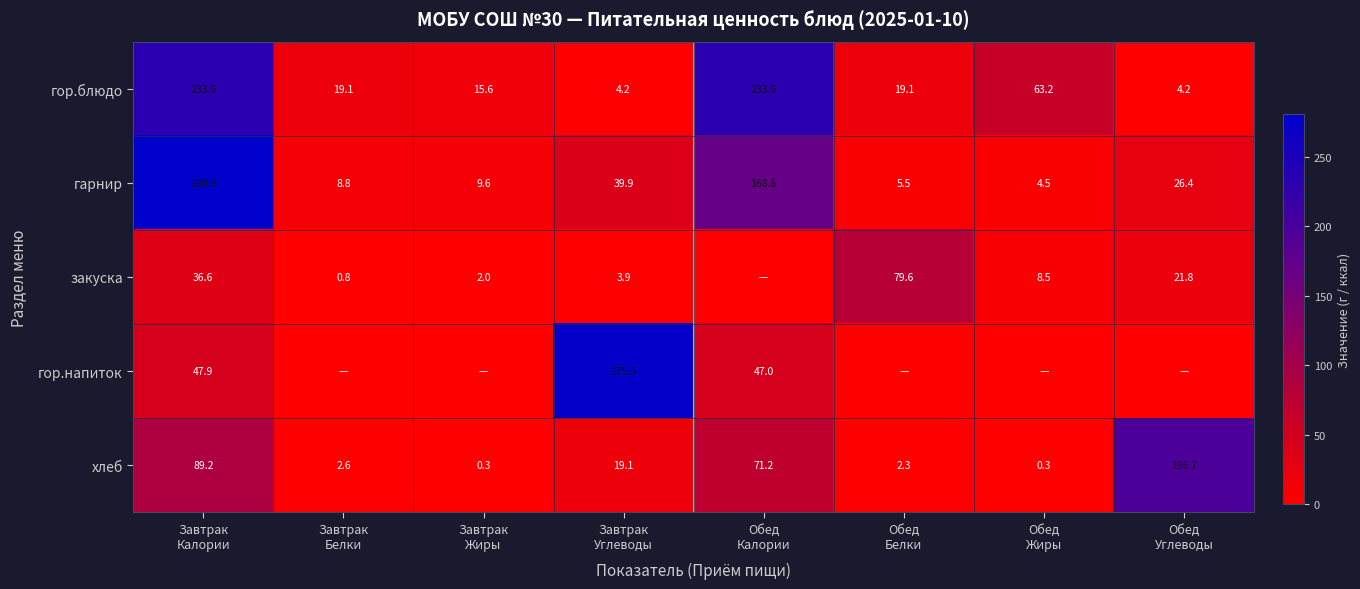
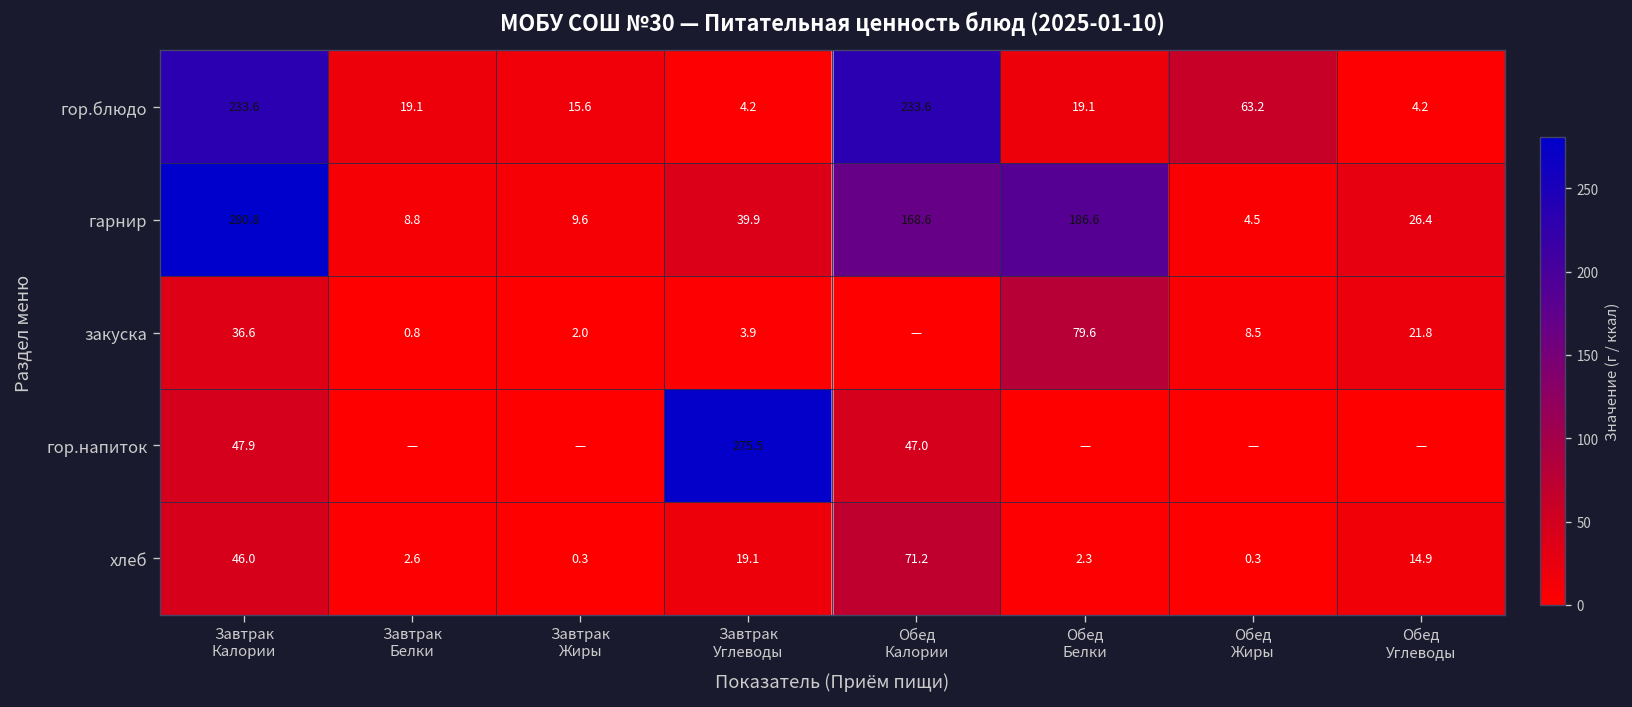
  {
    "гор.блюдо": {
      "Завтрак Калории": 233.6,
      "Завтрак Белки": 19.1,
      "Завтрак Жиры": 15.6,
      "Завтрак Углеводы": 4.2,
      "Обед Калории": 233.6,
      "Обед Белки": 19.1,
      "Обед Жиры": 63.2,
      "Обед Углеводы": 4.2
    },
    "гарнир": {
      "Завтрак Калории": 280.8,
      "Завтрак Белки": 8.8,
      "Завтрак Жиры": 9.6,
      "Завтрак Углеводы": 39.9,
      "Обед Калории": 168.6,
-     "Обед Белки": 5.5,
+     "Обед Белки": 186.6,
      "Обед Жиры": 4.5,
      "Обед Углеводы": 26.4
    },
    "закуска": {
      "Завтрак Калории": 36.6,
      "Завтрак Белки": 0.8,
      "Завтрак Жиры": 2.0,
      "Завтрак Углеводы": 3.9,
      "Обед Белки": 79.6,
      "Обед Жиры": 8.5,
      "Обед Углеводы": 21.8
    },
    "гор.напиток": {
      "Завтрак Калории": 47.9,
      "Завтрак Углеводы": 275.5,
      "Обед Калории": 47.0
    },
    "хлеб": {
-     "Завтрак Калории": 89.2,
+     "Завтрак Калории": 46.0,
      "Завтрак Белки": 2.6,
      "Завтрак Жиры": 0.3,
      "Завтрак Углеводы": 19.1,
      "Обед Калории": 71.2,
      "Обед Белки": 2.3,
      "Обед Жиры": 0.3,
-     "Обед Углеводы": 196.7
+     "Обед Углеводы": 14.9
    }
  }
